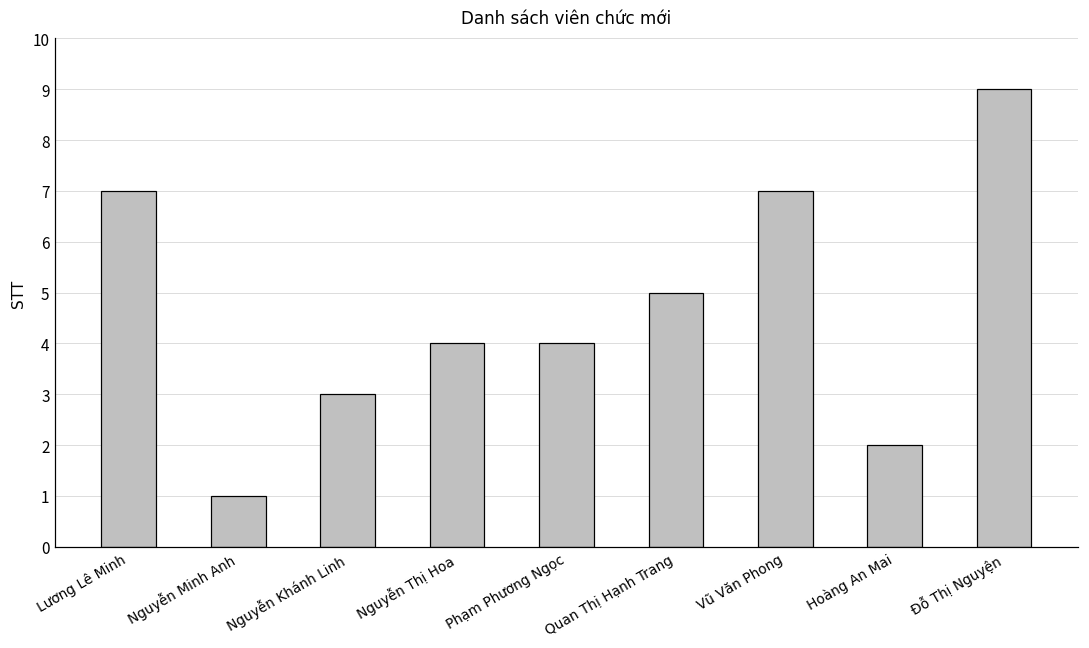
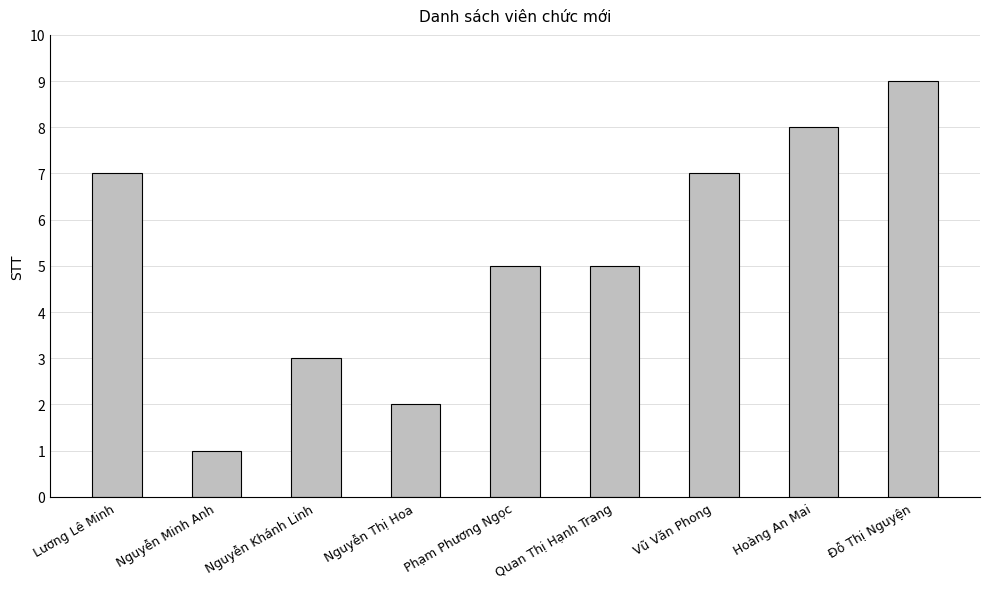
  {
    "Lương Lê Minh": 7,
    "Nguyễn Minh Anh": 1,
    "Nguyễn Khánh Linh": 3,
-   "Nguyễn Thị Hoa": 4,
-   "Phạm Phương Ngọc": 4,
+   "Nguyễn Thị Hoa": 2,
+   "Phạm Phương Ngọc": 5,
    "Quan Thị Hạnh Trang": 5,
    "Vũ Văn Phong": 7,
-   "Hoàng An Mai": 2,
+   "Hoàng An Mai": 8,
    "Đỗ Thị Nguyện": 9
  }
